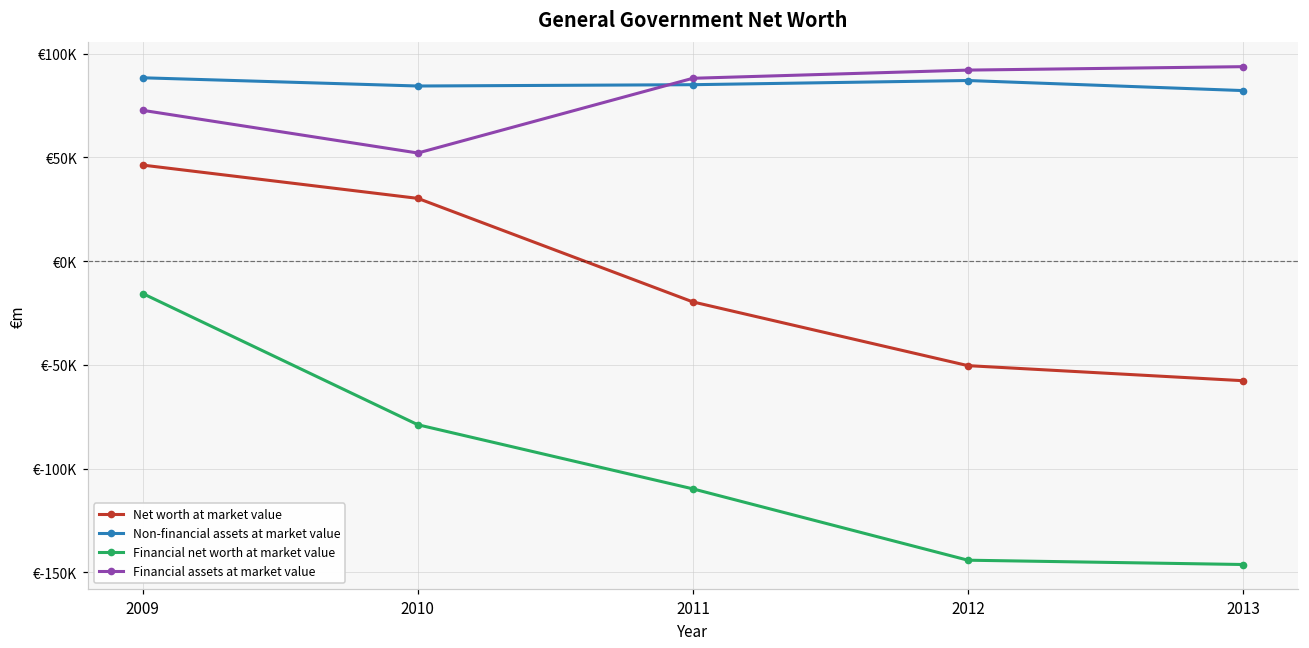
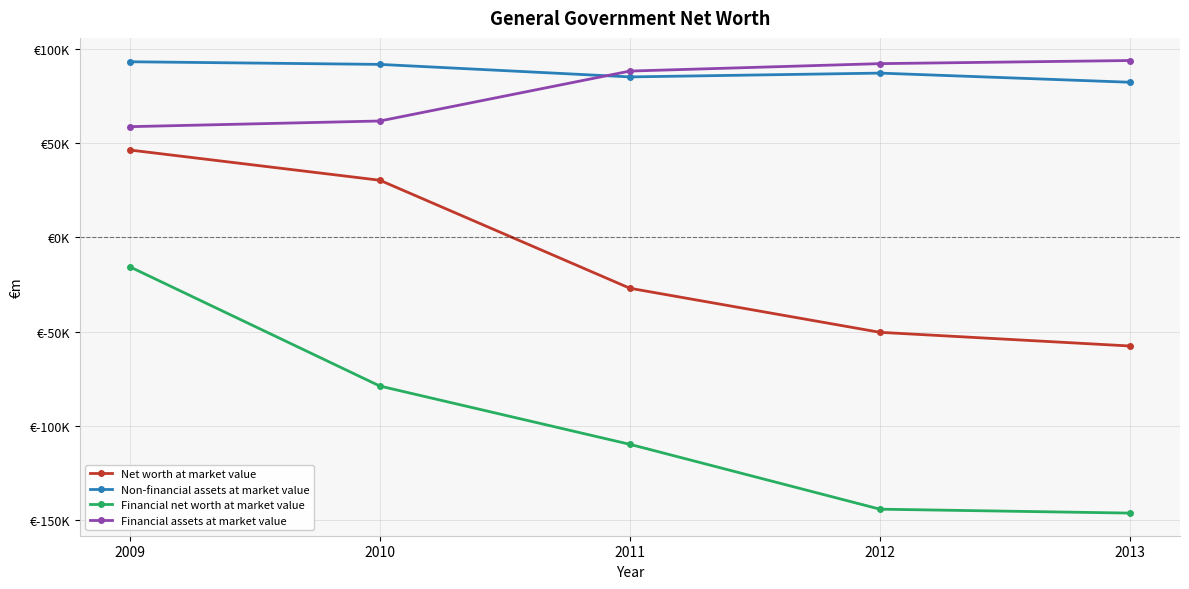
  {
    "Net worth at market value": {
      "2009": "€46000",
      "2010": "€30000",
-     "2011": "€-20000",
+     "2011": "€-27000",
      "2012": "€-50000",
      "2013": "€-58000"
    },
    "Non-financial assets at market value": {
-     "2009": "€88000",
-     "2010": "€84000",
+     "2009": "€93000",
+     "2010": "€92000",
      "2011": "€85000",
      "2012": "€87000",
      "2013": "€82000"
    },
    "Financial net worth at market value": {
      "2009": "€-16000",
      "2010": "€-79000",
      "2011": "€-110000",
      "2012": "€-144000",
      "2013": "€-146000"
    },
    "Financial assets at market value": {
-     "2009": "€73000",
-     "2010": "€52000",
+     "2009": "€59000",
+     "2010": "€62000",
      "2011": "€88000",
      "2012": "€92000",
      "2013": "€94000"
    }
  }
